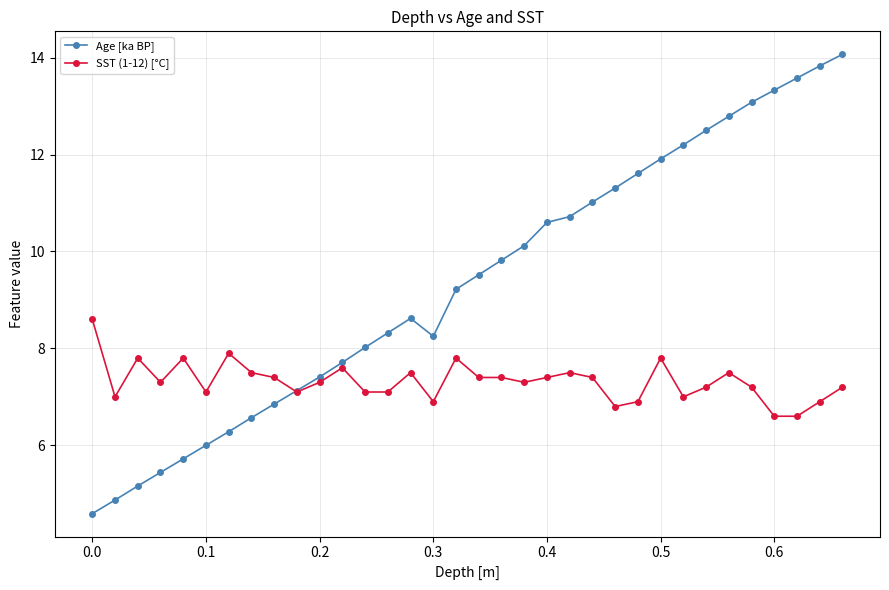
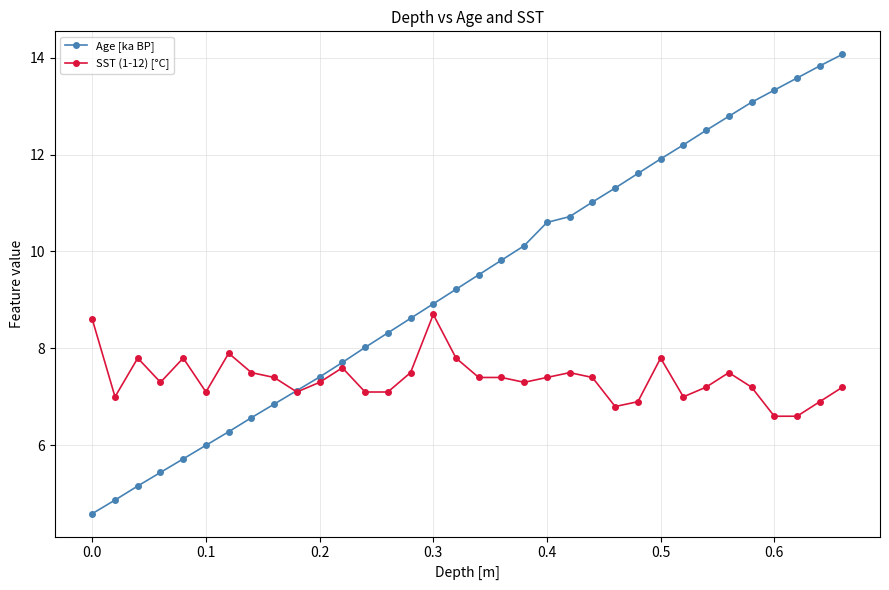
  {
    "Age [ka BP]": {
      "0.0": 4.6,
      "0.1": 6.0,
      "0.2": 7.4,
-     "0.3": 8.3,
+     "0.3": 8.9,
      "0.4": 10.6,
      "0.5": 11.9,
      "0.6": 13.3
    },
    "SST (1-12) [°C]": {
      "0.0": 8.6,
      "0.1": 7.1,
      "0.2": 7.3,
-     "0.3": 6.9,
+     "0.3": 8.7,
      "0.4": 7.4,
      "0.5": 7.8,
      "0.6": 6.6
    }
  }
